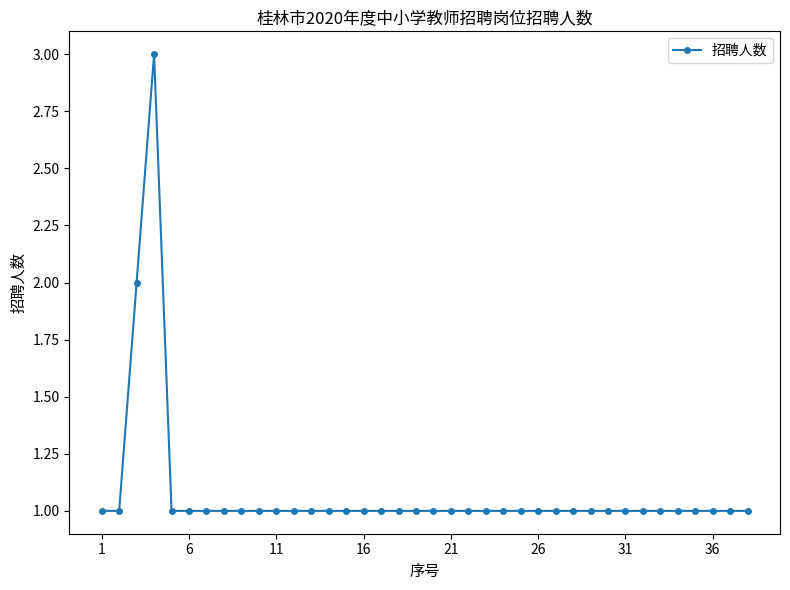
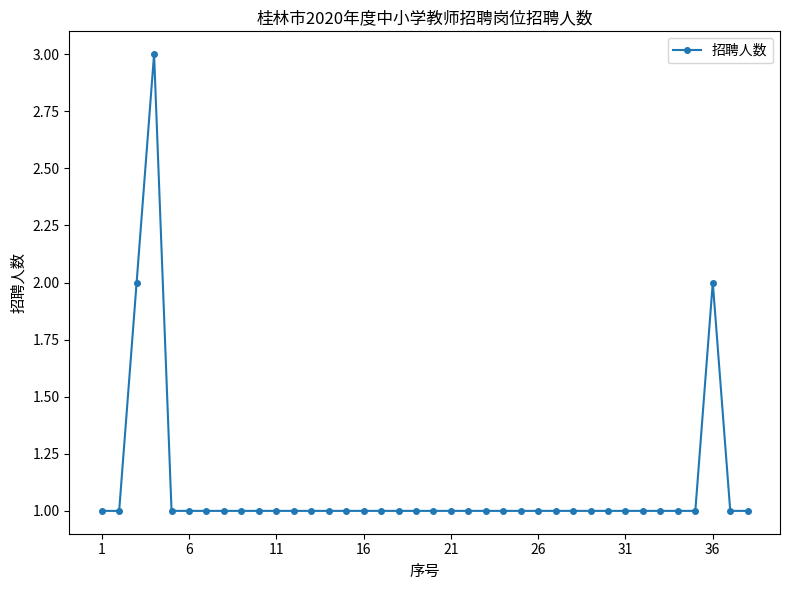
  {
    "1": 1,
    "6": 1,
    "11": 1,
    "16": 1,
    "21": 1,
    "26": 1,
    "31": 1,
-   "36": 1
+   "36": 2
  }
